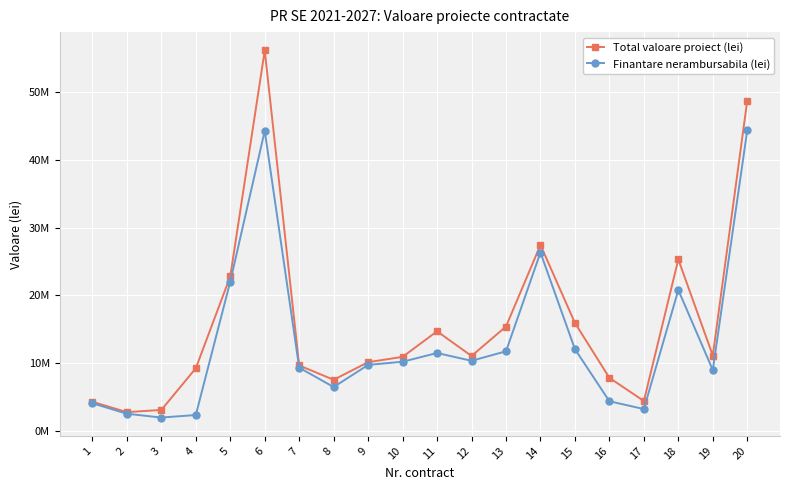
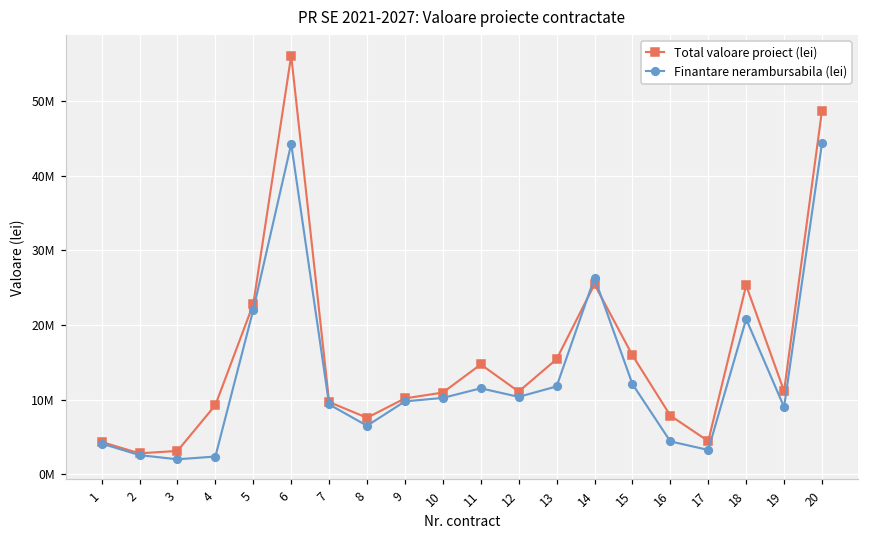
  {
    "Total valoare proiect (lei)": {
      "3": 3000000,
      "4": 9000000,
      "5": 23000000,
      "6": 56000000,
      "8": 8000000,
      "9": 10000000,
      "10": 11000000,
      "11": 15000000,
      "12": 11000000,
      "13": 15000000,
-     "14": 27000000,
+     "14": 25000000,
      "15": 16000000,
      "16": 8000000,
      "17": 4000000,
      "18": 25000000,
      "19": 11000000,
      "20": 49000000
    },
    "Finantare nerambursabila (lei)": {
      "3": 2000000,
      "4": 2000000,
      "5": 22000000,
      "6": 44000000,
      "8": 6000000,
      "9": 10000000,
      "10": 10000000,
      "11": 12000000,
      "12": 10000000,
      "13": 12000000,
      "14": 26000000,
      "15": 12000000,
      "16": 4000000,
      "17": 3000000,
      "18": 21000000,
      "19": 9000000,
      "20": 44000000
    }
  }
